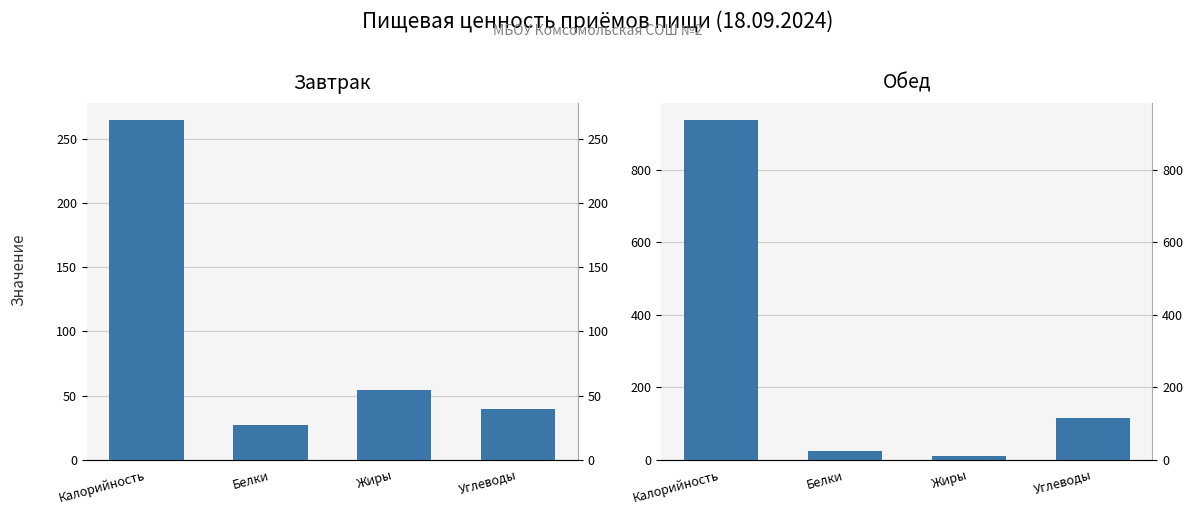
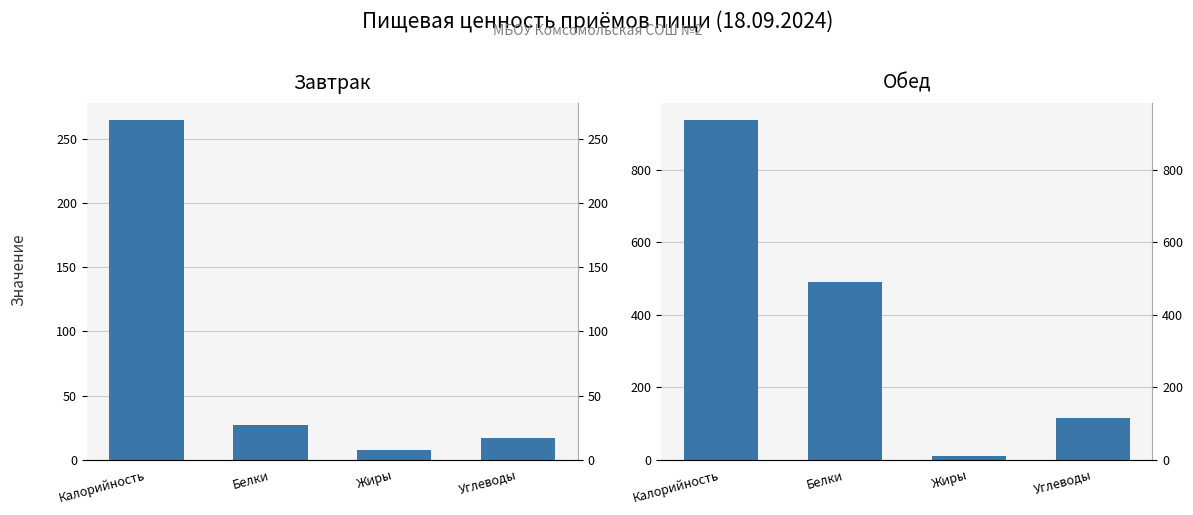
  {
    "Завтрак": {
      "Калорийность": 265,
      "Белки": 27,
-     "Жиры": 55,
-     "Углеводы": 39
+     "Жиры": 8,
+     "Углеводы": 17
    },
    "Обед": {
      "Калорийность": 940,
-     "Белки": 20,
+     "Белки": 490,
      "Жиры": 10,
      "Углеводы": 110
    }
  }
